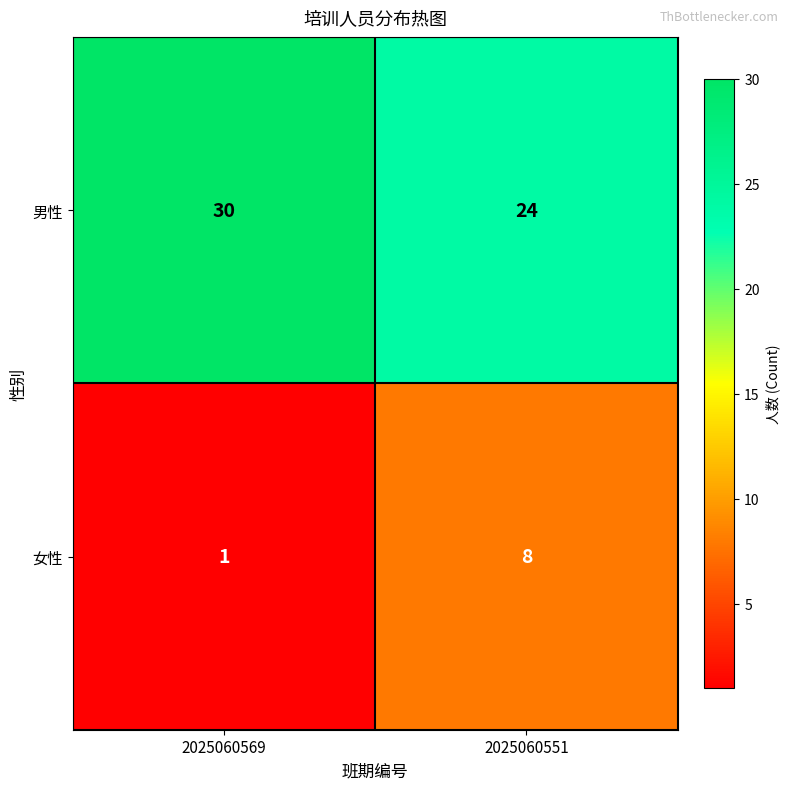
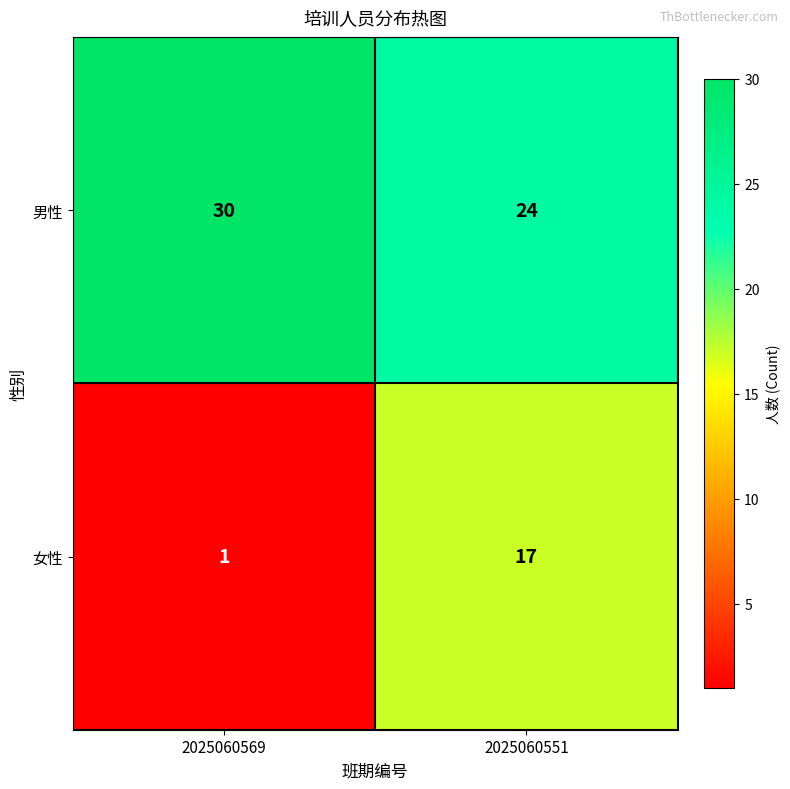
  {
    "男性": {
      "2025060569": 30,
      "2025060551": 24
    },
    "女性": {
      "2025060569": 1,
-     "2025060551": 8
+     "2025060551": 17
    }
  }
